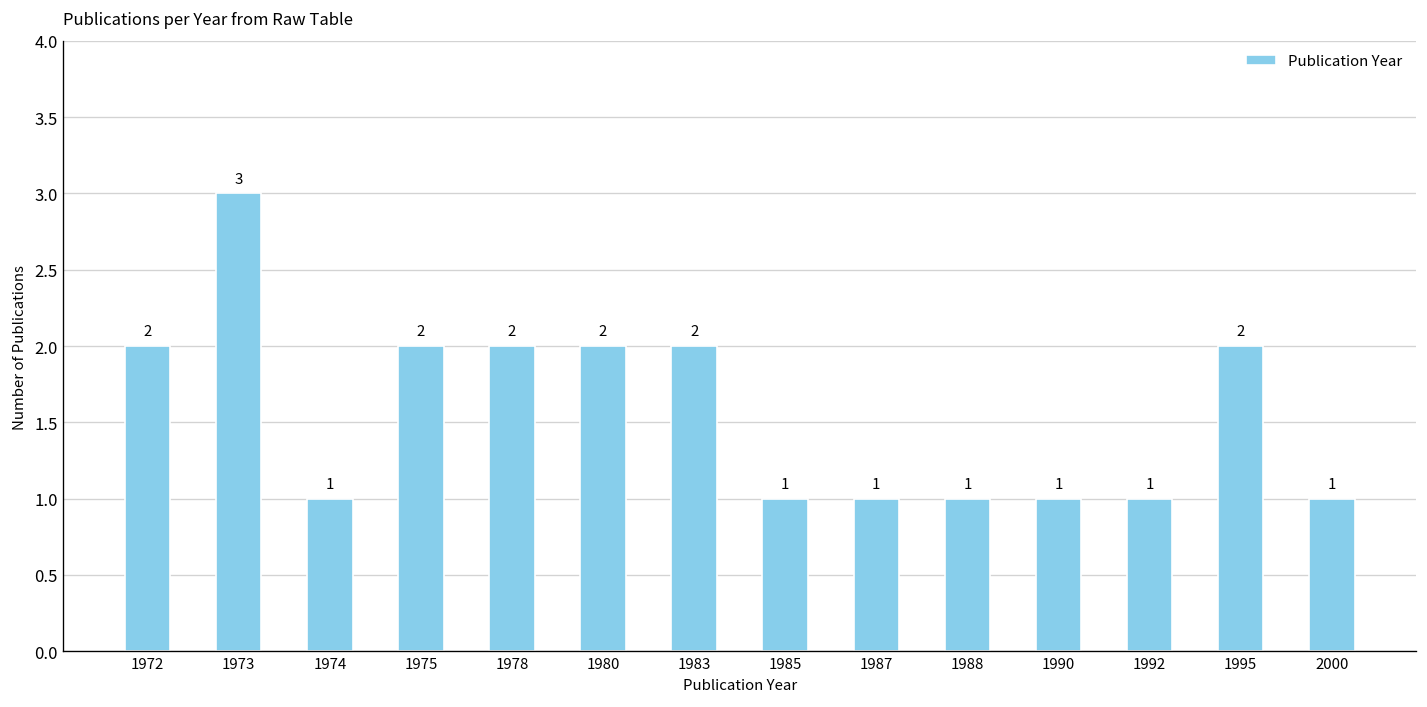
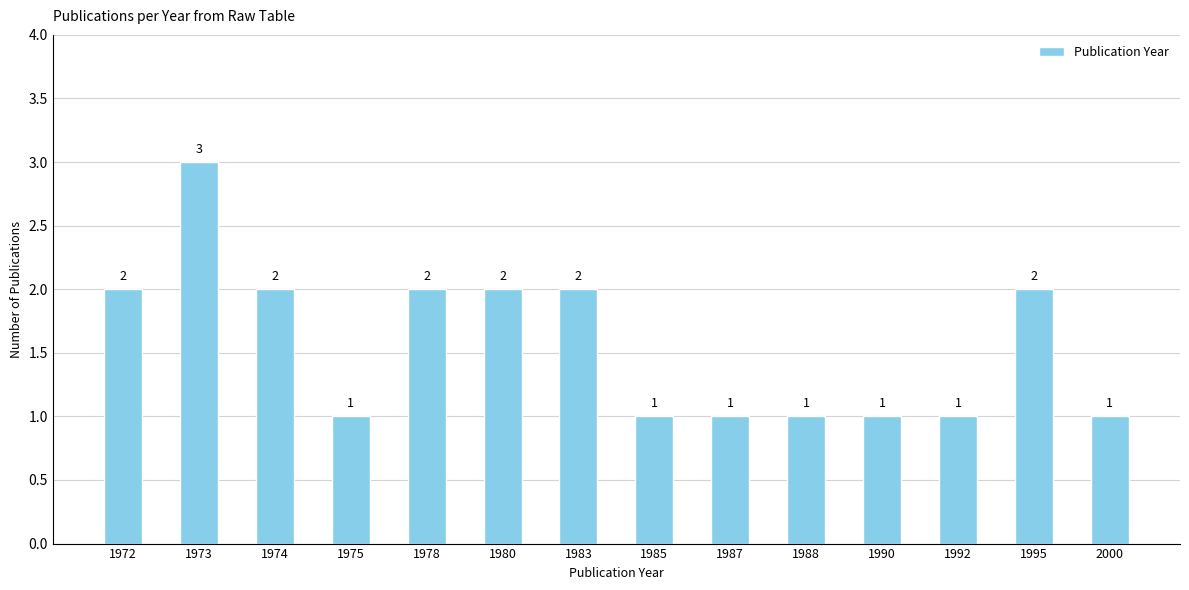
  {
    "1972": 2,
    "1973": 3,
-   "1974": 1,
-   "1975": 2,
+   "1974": 2,
+   "1975": 1,
    "1978": 2,
    "1980": 2,
    "1983": 2,
    "1985": 1,
    "1987": 1,
    "1988": 1,
    "1990": 1,
    "1992": 1,
    "1995": 2,
    "2000": 1
  }
